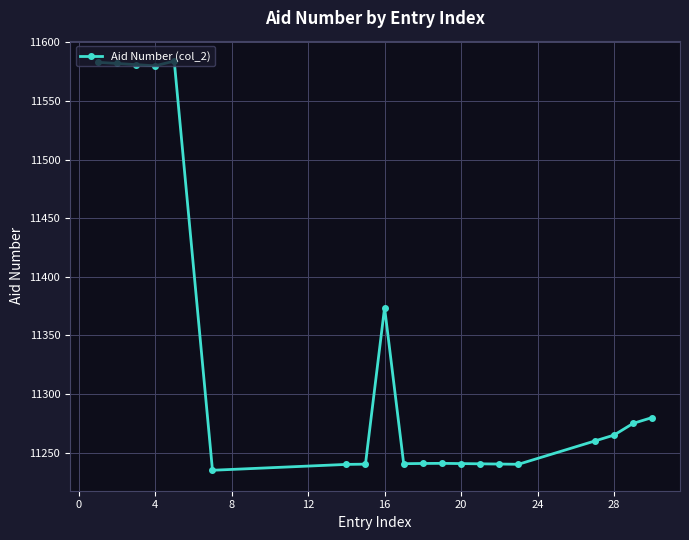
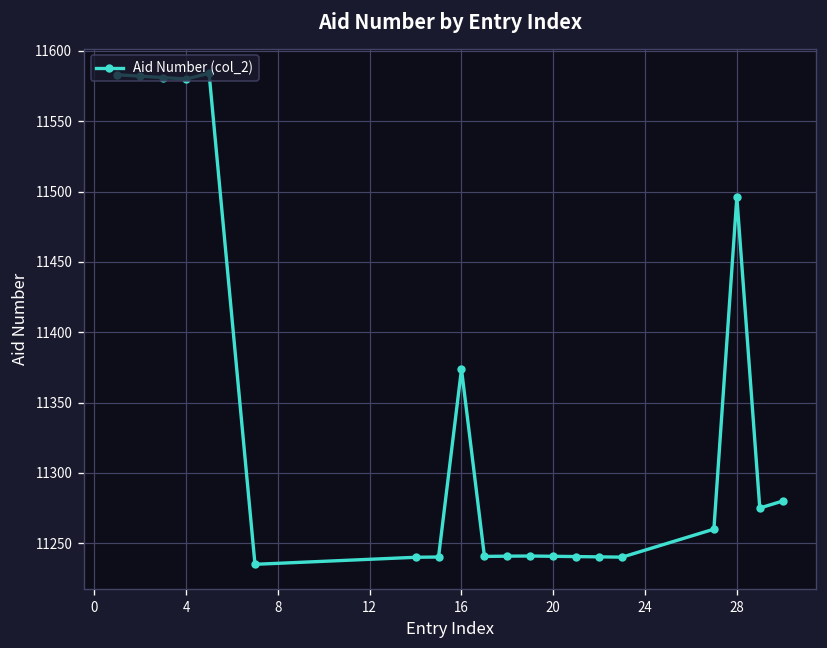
  {
    "16": 11374,
    "20": 11241,
-   "28": 11265
+   "28": 11496
  }
